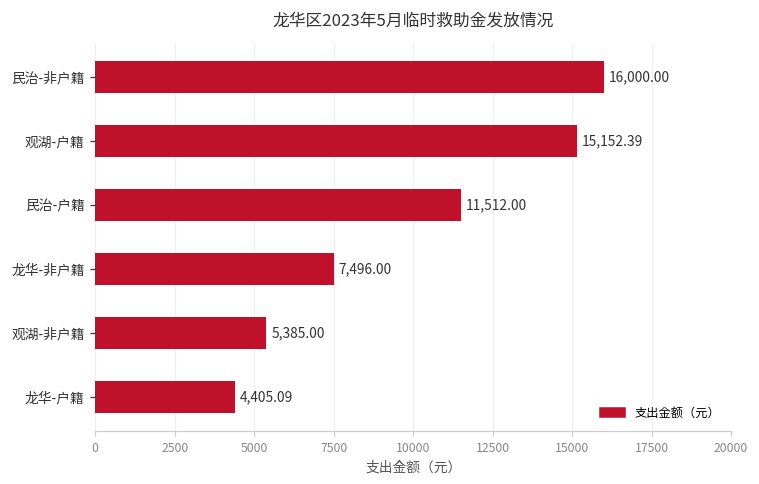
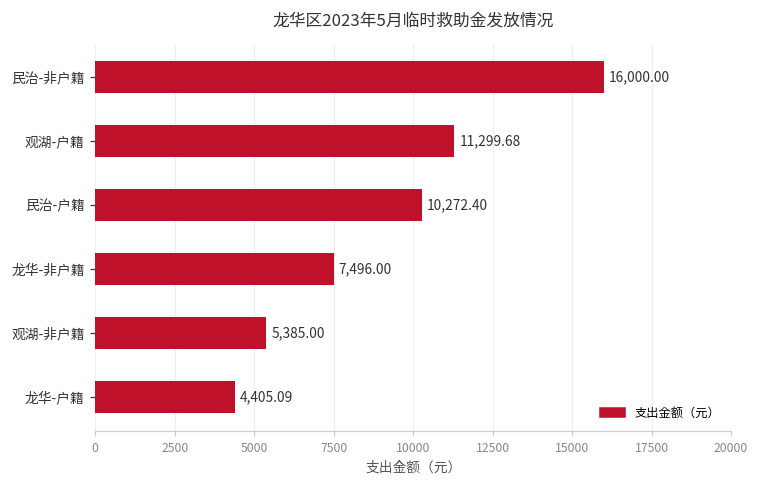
  {
    "民治-非户籍": "16,000.00",
-   "观湖-户籍": "15,152.39",
-   "民治-户籍": "11,512.00",
+   "观湖-户籍": "11,299.68",
+   "民治-户籍": "10,272.40",
    "龙华-非户籍": "7,496.00",
    "观湖-非户籍": "5,385.00",
    "龙华-户籍": "4,405.09"
  }
